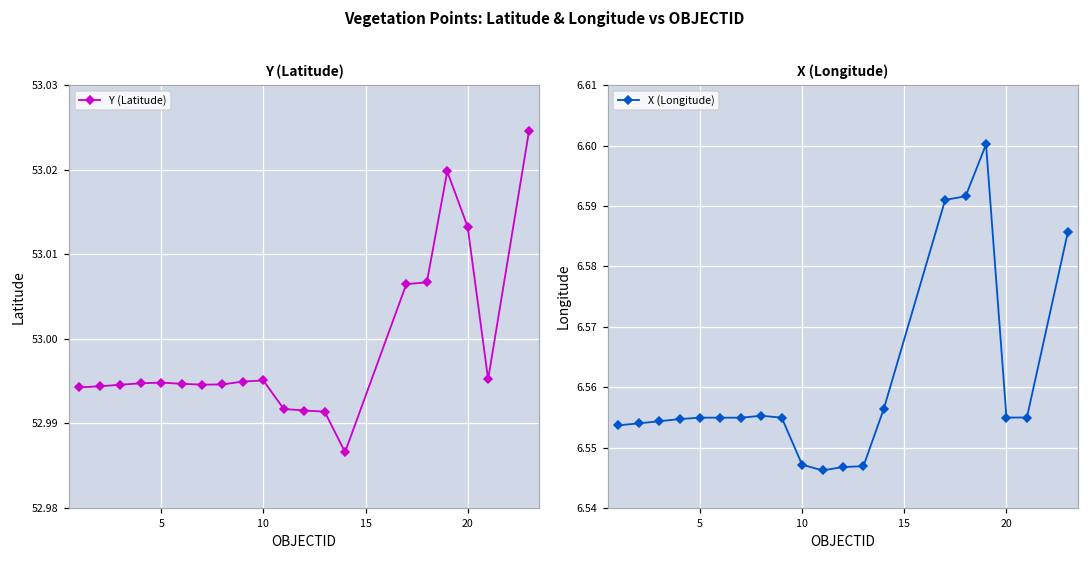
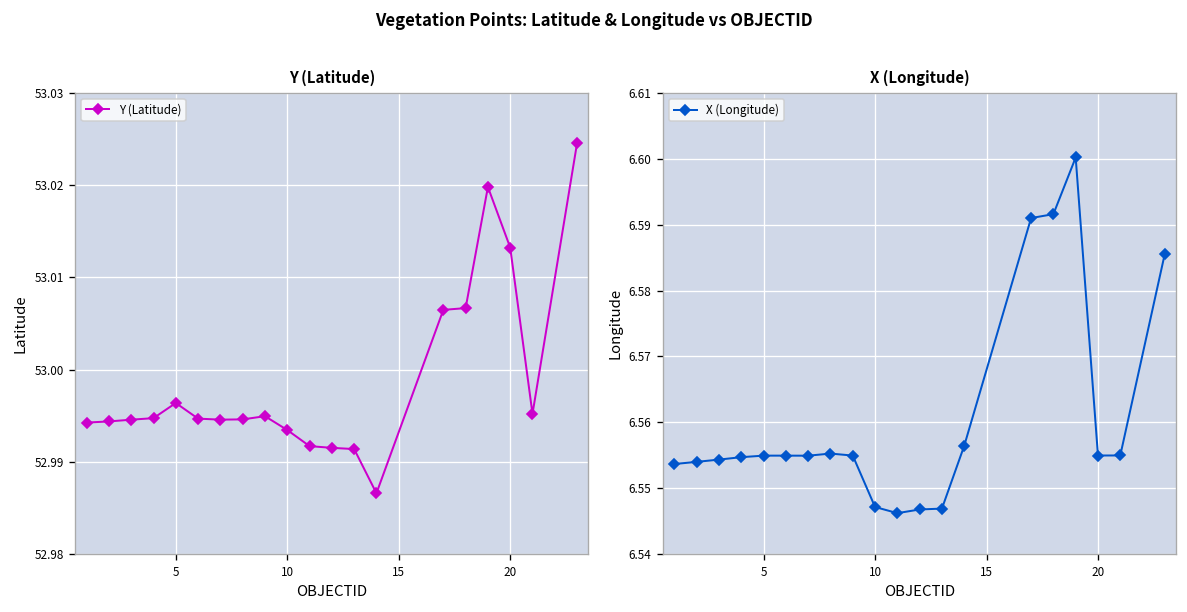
  {
    "Y (Latitude)": {
-     "5": 52.995,
-     "10": 52.995,
+     "5": 52.996,
+     "10": 52.993,
      "20": 53.013
    },
    "X (Longitude)": {
      "5": 6.555,
      "10": 6.547,
      "20": 6.555
    }
  }
